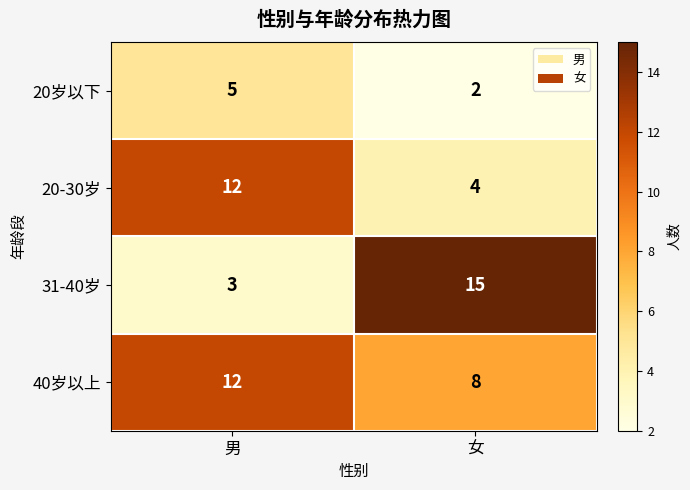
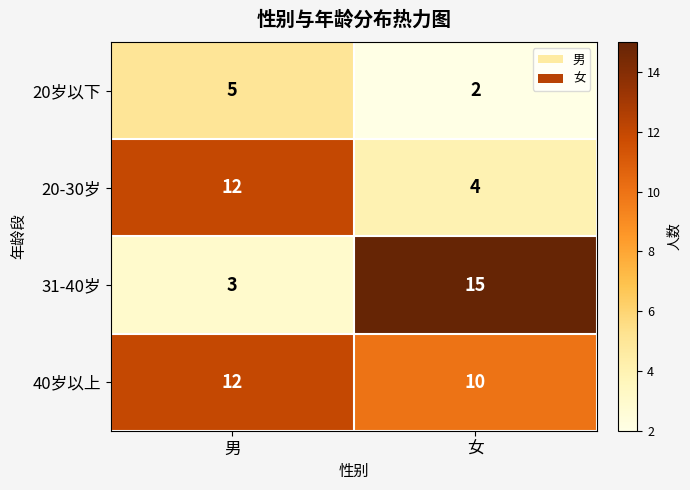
  {
    "20岁以下": {
      "男": 5,
      "女": 2
    },
    "20-30岁": {
      "男": 12,
      "女": 4
    },
    "31-40岁": {
      "男": 3,
      "女": 15
    },
    "40岁以上": {
      "男": 12,
-     "女": 8
+     "女": 10
    }
  }
